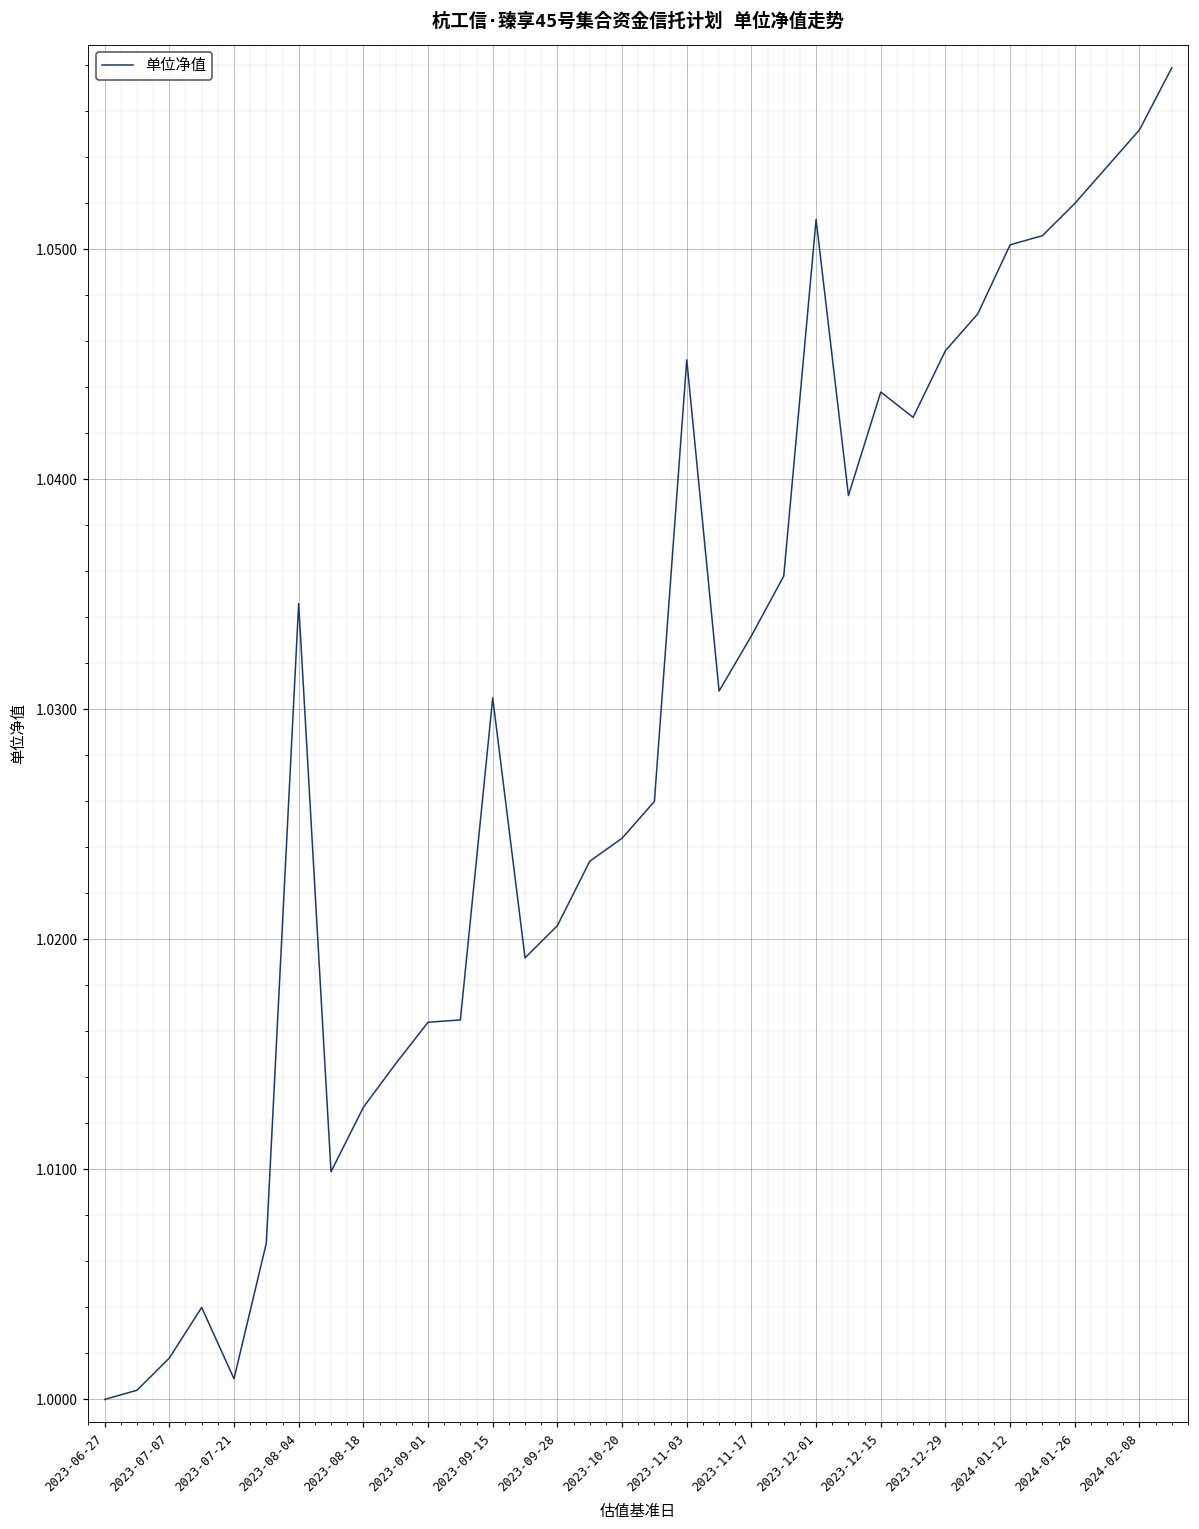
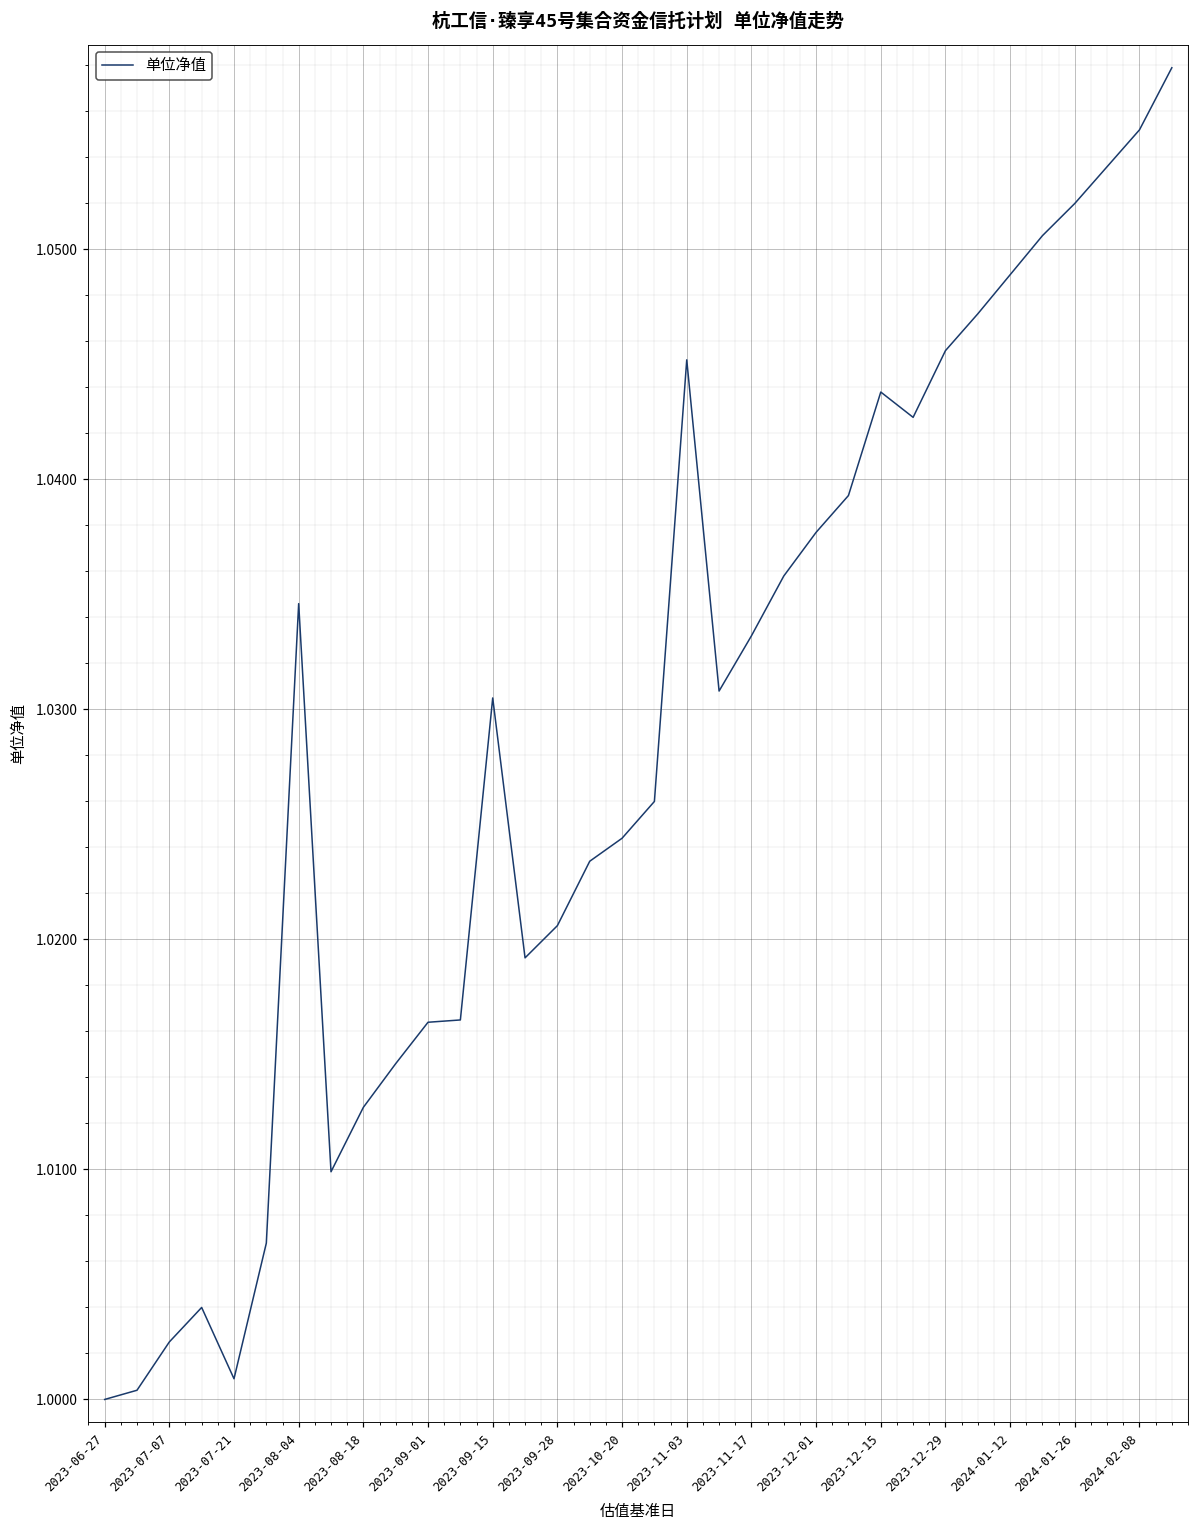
  {
    "2023-06-27": 1.0000,
-   "2023-07-07": 1.0018,
+   "2023-07-07": 1.0025,
    "2023-07-21": 1.0009,
    "2023-08-04": 1.0346,
    "2023-08-18": 1.0127,
    "2023-09-01": 1.0164,
    "2023-09-15": 1.0305,
    "2023-09-28": 1.0206,
    "2023-10-20": 1.0244,
    "2023-11-03": 1.0452,
    "2023-11-17": 1.0332,
-   "2023-12-01": 1.0513,
+   "2023-12-01": 1.0377,
    "2023-12-15": 1.0438,
    "2023-12-29": 1.0456,
-   "2024-01-12": 1.0502,
+   "2024-01-12": 1.0489,
    "2024-01-26": 1.0520,
    "2024-02-08": 1.0552
  }
